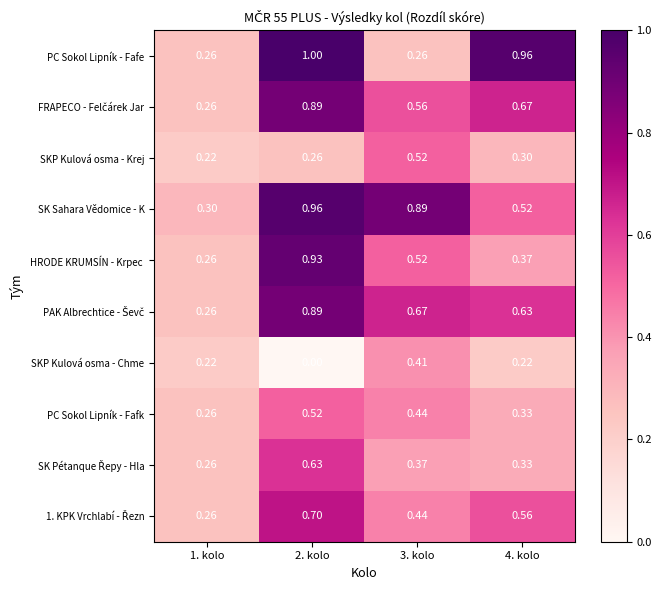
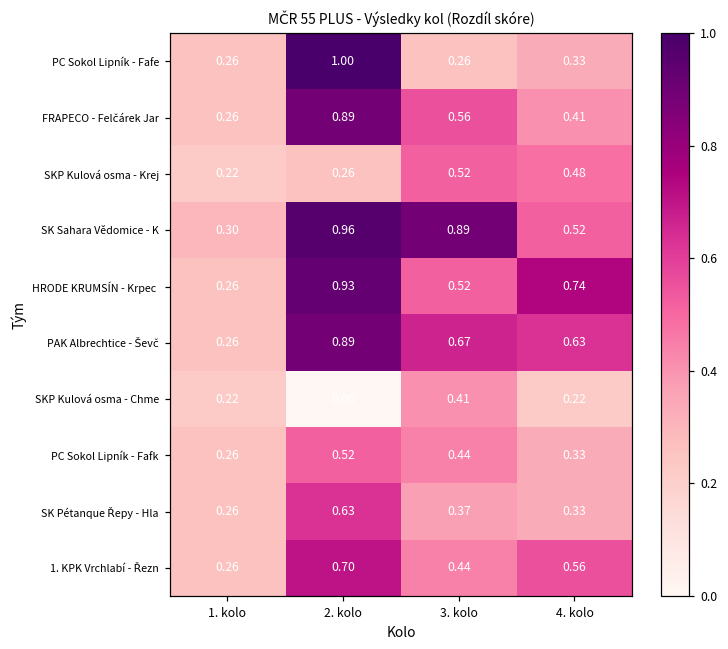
  {
    "PC Sokol Lipník - Fafe": {
      "1. kolo": 0.26,
      "2. kolo": 1.00,
      "3. kolo": 0.26,
-     "4. kolo": 0.96
+     "4. kolo": 0.33
    },
    "FRAPECO - Felčárek Jar": {
      "1. kolo": 0.26,
      "2. kolo": 0.89,
      "3. kolo": 0.56,
-     "4. kolo": 0.67
+     "4. kolo": 0.41
    },
    "SKP Kulová osma - Krej": {
      "1. kolo": 0.22,
      "2. kolo": 0.26,
      "3. kolo": 0.52,
-     "4. kolo": 0.30
+     "4. kolo": 0.48
    },
    "SK Sahara Vědomice - K": {
      "1. kolo": 0.30,
      "2. kolo": 0.96,
      "3. kolo": 0.89,
      "4. kolo": 0.52
    },
    "HRODE KRUMSÍN - Krpec": {
      "1. kolo": 0.26,
      "2. kolo": 0.93,
      "3. kolo": 0.52,
-     "4. kolo": 0.37
+     "4. kolo": 0.74
    },
    "PAK Albrechtice - Ševč": {
      "1. kolo": 0.26,
      "2. kolo": 0.89,
      "3. kolo": 0.67,
      "4. kolo": 0.63
    },
    "SKP Kulová osma - Chme": {
      "1. kolo": 0.22,
      "3. kolo": 0.41,
      "4. kolo": 0.22
    },
    "PC Sokol Lipník - Fafk": {
      "1. kolo": 0.26,
      "2. kolo": 0.52,
      "3. kolo": 0.44,
      "4. kolo": 0.33
    },
    "SK Pétanque Řepy - Hla": {
      "1. kolo": 0.26,
      "2. kolo": 0.63,
      "3. kolo": 0.37,
      "4. kolo": 0.33
    },
    "1. KPK Vrchlabí - Řezn": {
      "1. kolo": 0.26,
      "2. kolo": 0.70,
      "3. kolo": 0.44,
      "4. kolo": 0.56
    }
  }
